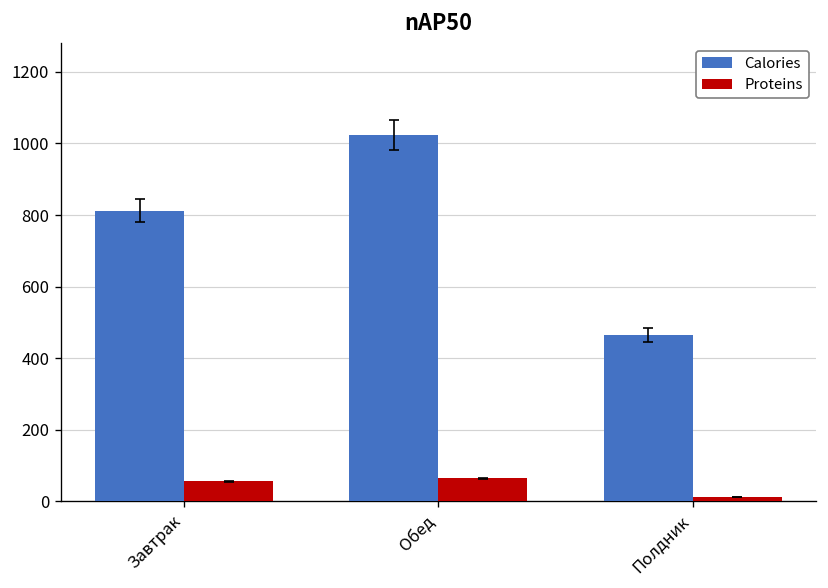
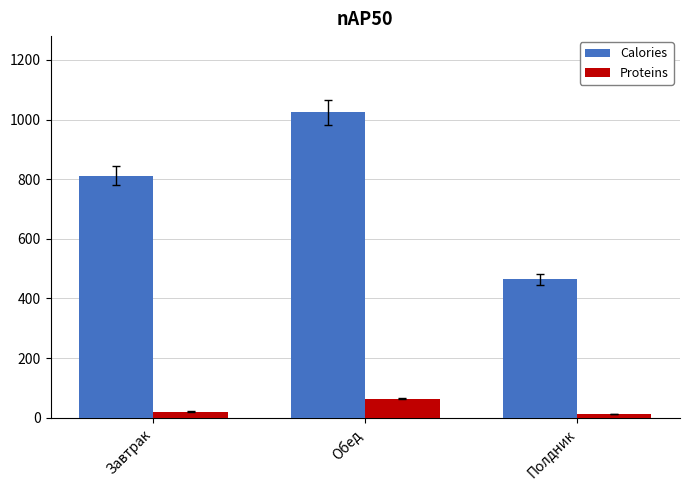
  {
    "Proteins": {
-     "Завтрак": 60,
+     "Завтрак": 20,
      "Обед": 60,
      "Полдник": 10
    }
  }
